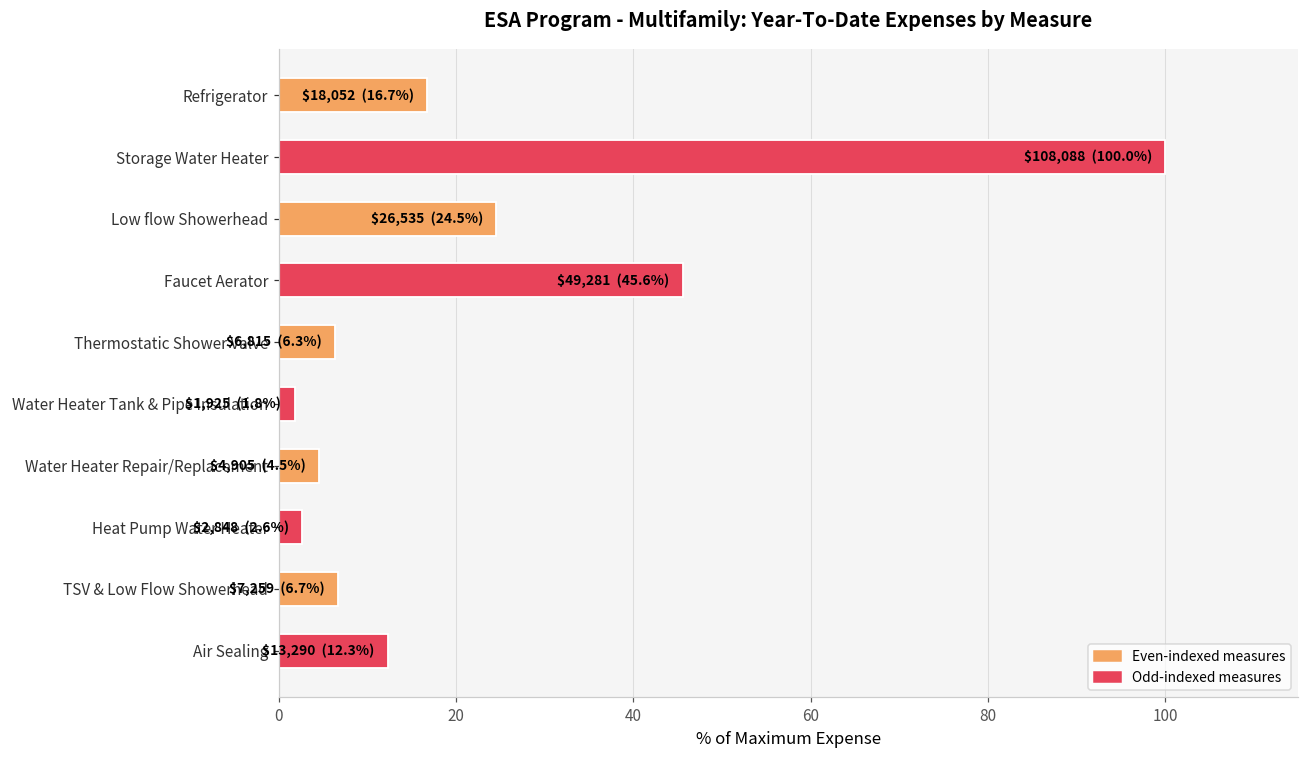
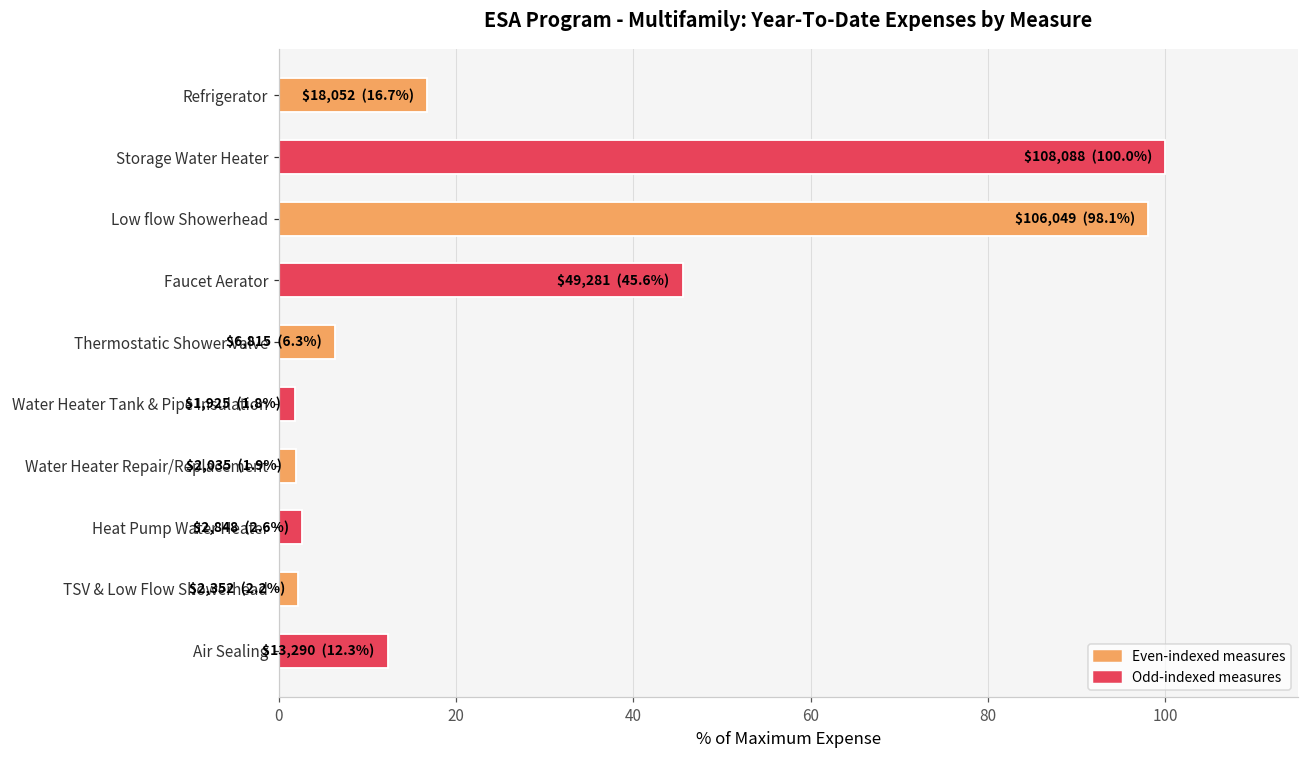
  {
    "Refrigerator": "(16.7%)",
    "Storage Water Heater": "(100.0%)",
-   "Low flow Showerhead": "$26,535 (24.5%)",
+   "Low flow Showerhead": "$106,049 (98.1%)",
    "Faucet Aerator": "(45.6%)",
    "Thermostatic Shower Valve": "(6.3%)",
    "Water Heater Tank & Pipe Insulation": "(1.8%)",
-   "Water Heater Repair/Replacement": "$4,905 (4.5%)",
+   "Water Heater Repair/Replacement": "$2,035 (1.9%)",
    "Heat Pump Water Heater": "(2.6%)",
-   "TSV & Low Flow Showerhead": "$7,259 (6.7%)",
+   "TSV & Low Flow Showerhead": "$2,352 (2.2%)",
    "Air Sealing": "(12.3%)"
  }
